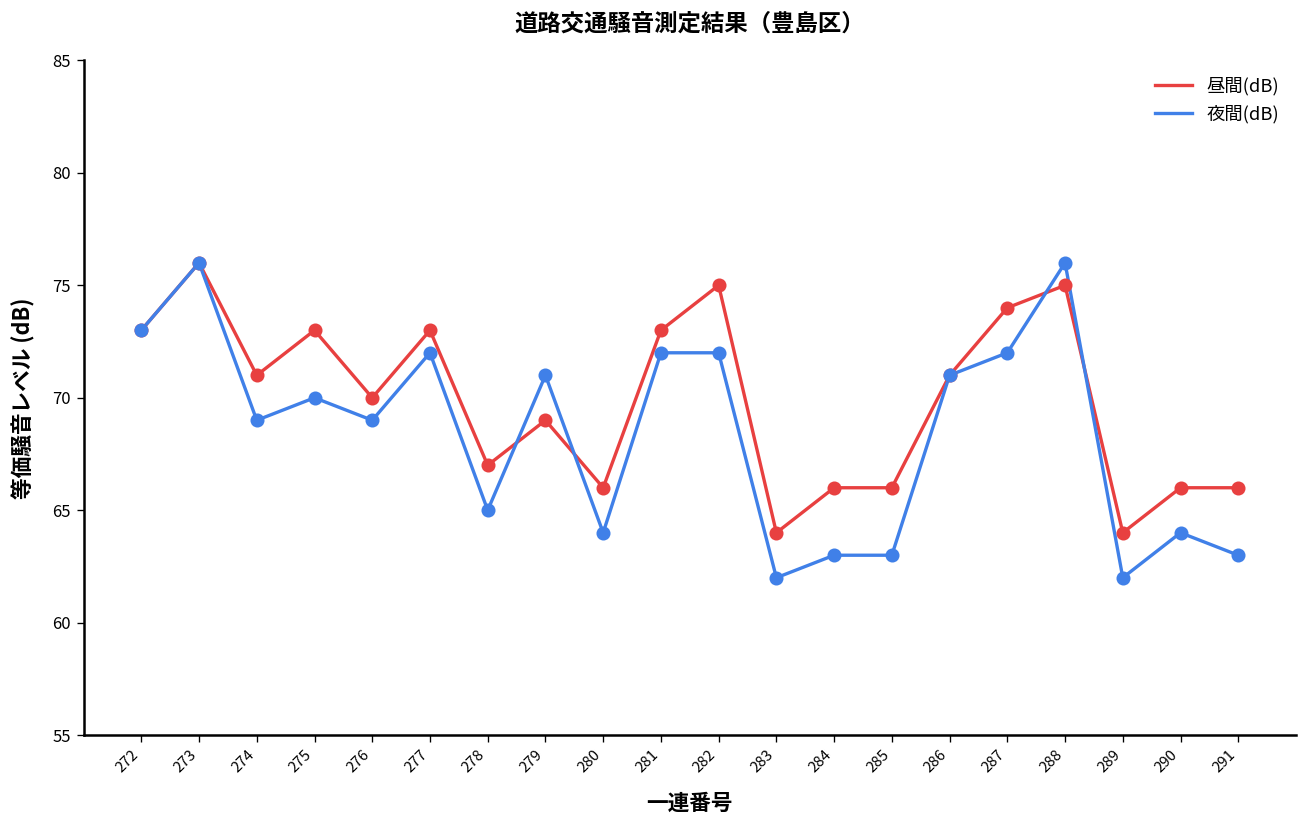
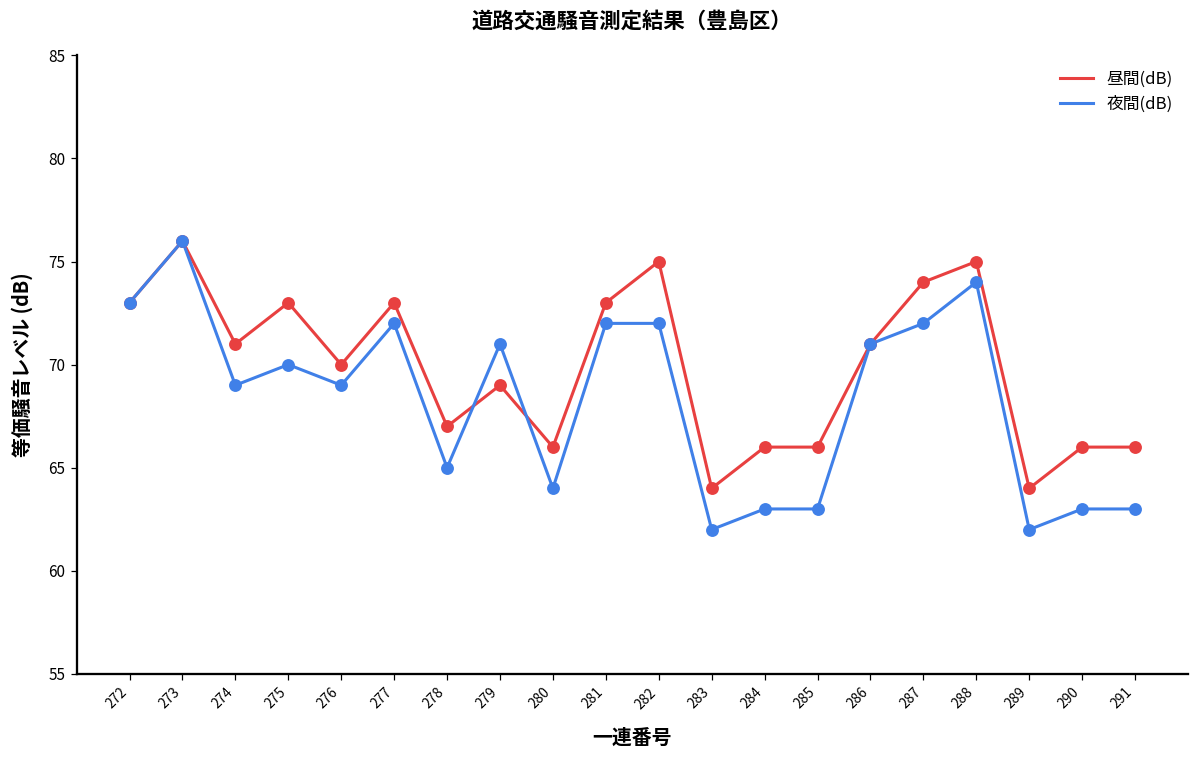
  {
    "昼間(dB)": {
      "274": 71,
      "275": 73,
      "276": 70,
      "277": 73,
      "278": 67,
      "279": 69,
      "280": 66,
      "281": 73,
      "282": 75,
      "283": 64,
      "284": 66,
      "285": 66,
      "287": 74,
      "288": 75,
      "289": 64,
      "290": 66,
      "291": 66
    },
    "夜間(dB)": {
      "274": 69,
      "275": 70,
      "276": 69,
      "277": 72,
      "278": 65,
      "279": 71,
      "280": 64,
      "281": 72,
      "282": 72,
      "283": 62,
      "284": 63,
      "285": 63,
      "287": 72,
-     "288": 76,
+     "288": 74,
      "289": 62,
-     "290": 64,
+     "290": 63,
      "291": 63
    }
  }
